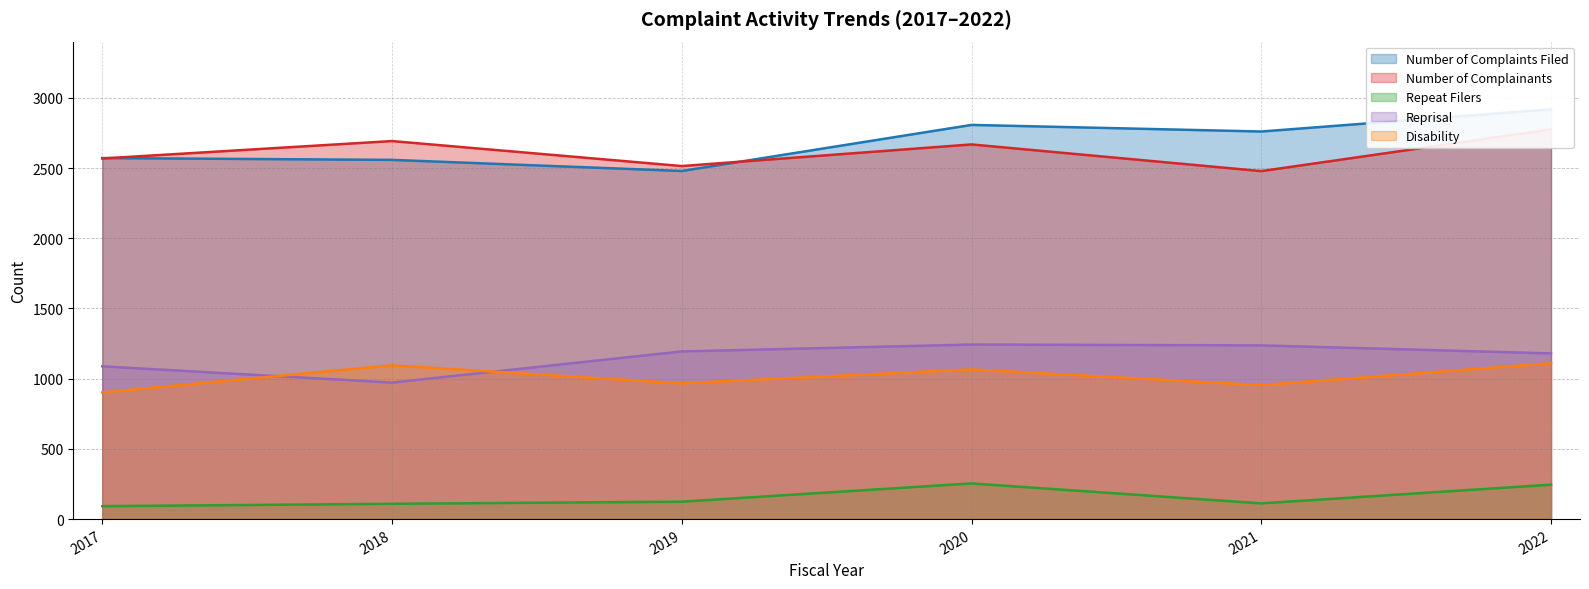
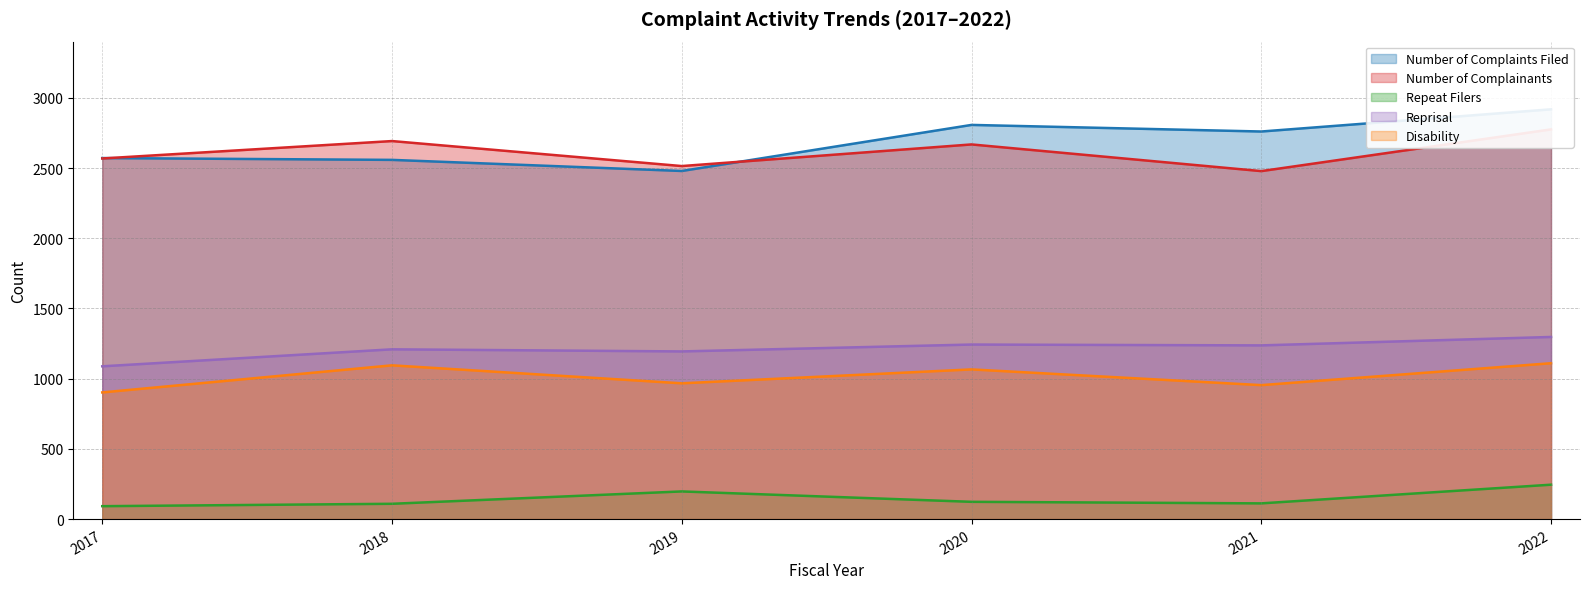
  {
    "Number of Complaints Filed": {
      "2018": 2560,
      "2019": 2480,
      "2020": 2810,
      "2021": 2760
    },
    "Repeat Filers": {
      "2017": 90,
      "2018": 110,
-     "2019": 120,
-     "2020": 250,
+     "2019": 200,
+     "2020": 120,
      "2021": 110,
      "2022": 250
    },
    "Reprisal": {
      "2017": 1090,
-     "2018": 970,
+     "2018": 1210,
      "2019": 1190,
      "2020": 1240,
      "2021": 1240,
-     "2022": 1180
+     "2022": 1300
    }
  }
